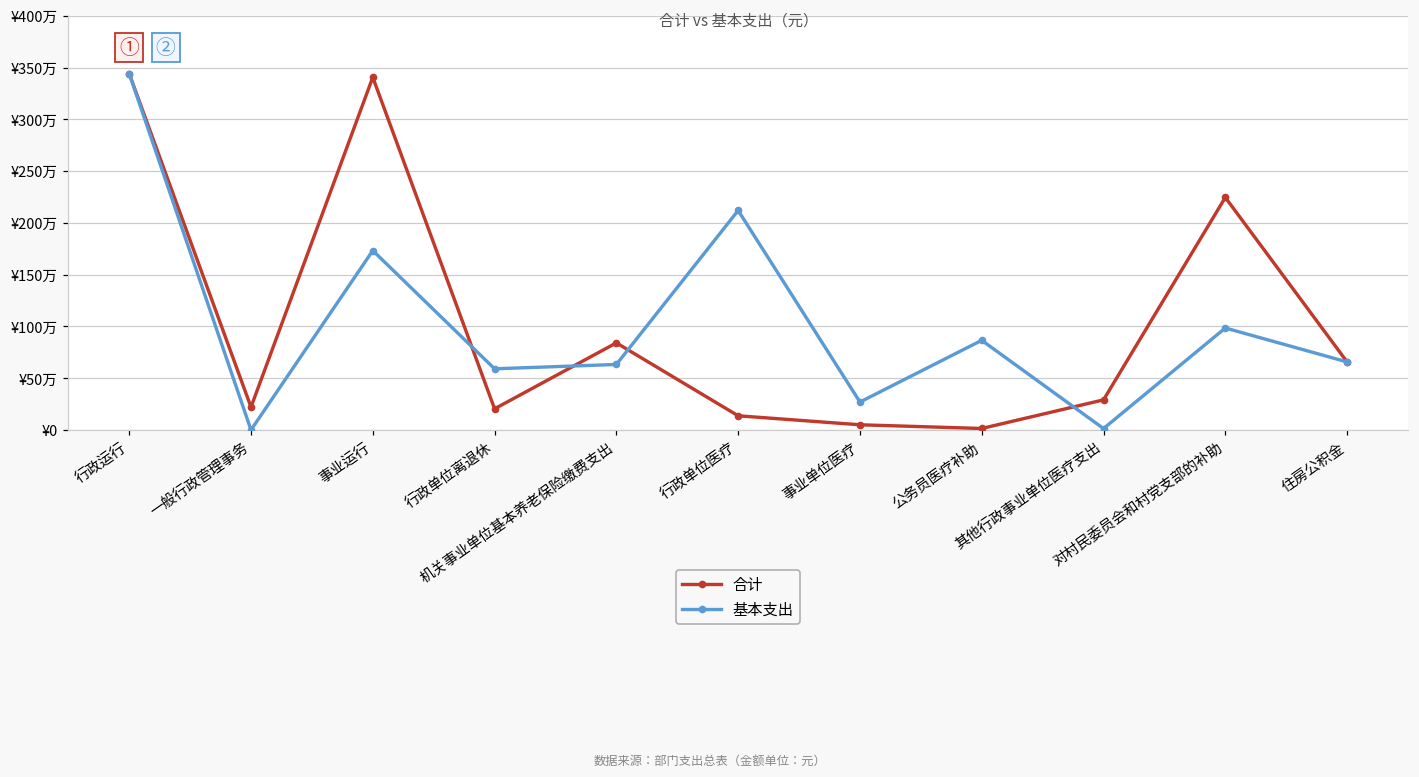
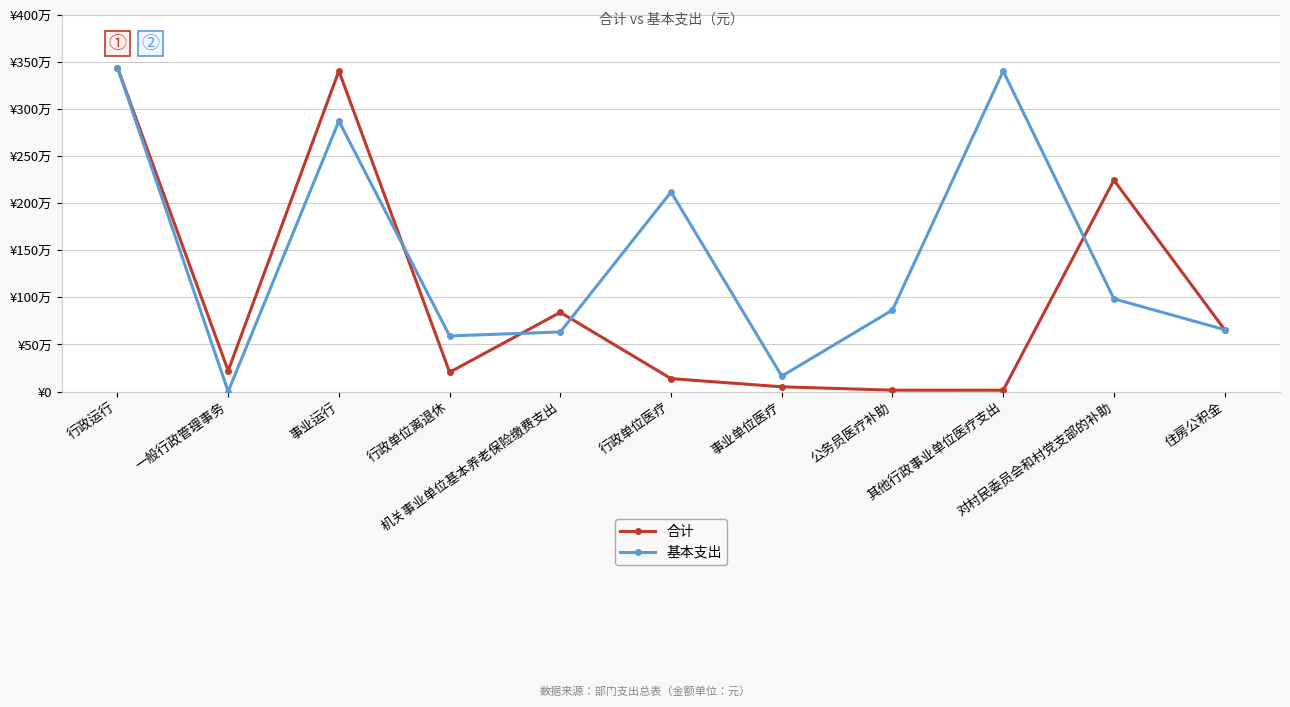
  {
    "合计": {
      "一般行政管理事务": "¥20万",
      "事业运行": "¥340万",
      "行政单位离退休": "¥20万",
      "机关事业单位基本养老保险缴费支出": "¥80万",
      "行政单位医疗": "¥10万",
      "事业单位医疗": "¥10万",
      "公务员医疗补助": "¥0万",
-     "其他行政事业单位医疗支出": "¥30万",
+     "其他行政事业单位医疗支出": "¥0万",
      "对村民委员会和村党支部的补助": "¥220万"
    },
    "基本支出": {
      "一般行政管理事务": "¥0万",
-     "事业运行": "¥170万",
+     "事业运行": "¥290万",
      "行政单位离退休": "¥60万",
      "机关事业单位基本养老保险缴费支出": "¥60万",
      "行政单位医疗": "¥210万",
-     "事业单位医疗": "¥30万",
+     "事业单位医疗": "¥20万",
      "公务员医疗补助": "¥90万",
-     "其他行政事业单位医疗支出": "¥0万",
+     "其他行政事业单位医疗支出": "¥340万",
      "对村民委员会和村党支部的补助": "¥100万"
    }
  }
